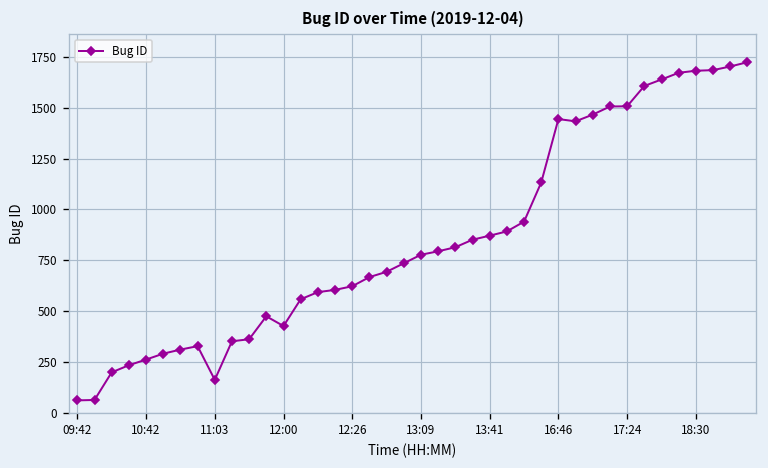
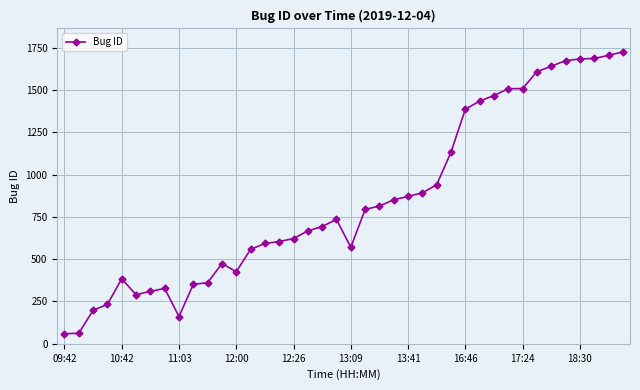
  {
-   "10:42": 260,
+   "10:42": 380,
    "11:03": 160,
    "12:00": 430,
    "12:26": 620,
-   "13:09": 780,
+   "13:09": 570,
    "13:41": 870,
-   "16:46": 1450,
+   "16:46": 1390,
    "18:30": 1680
  }
